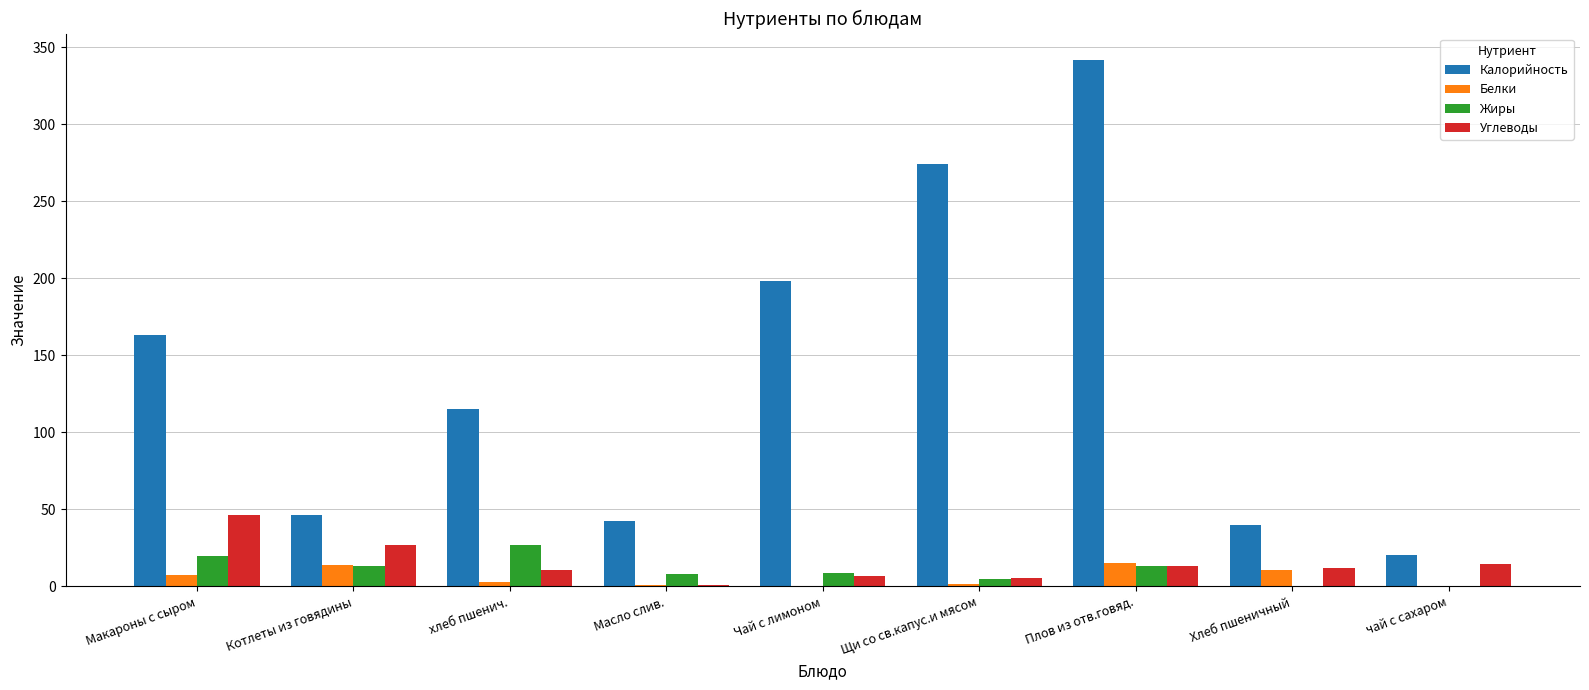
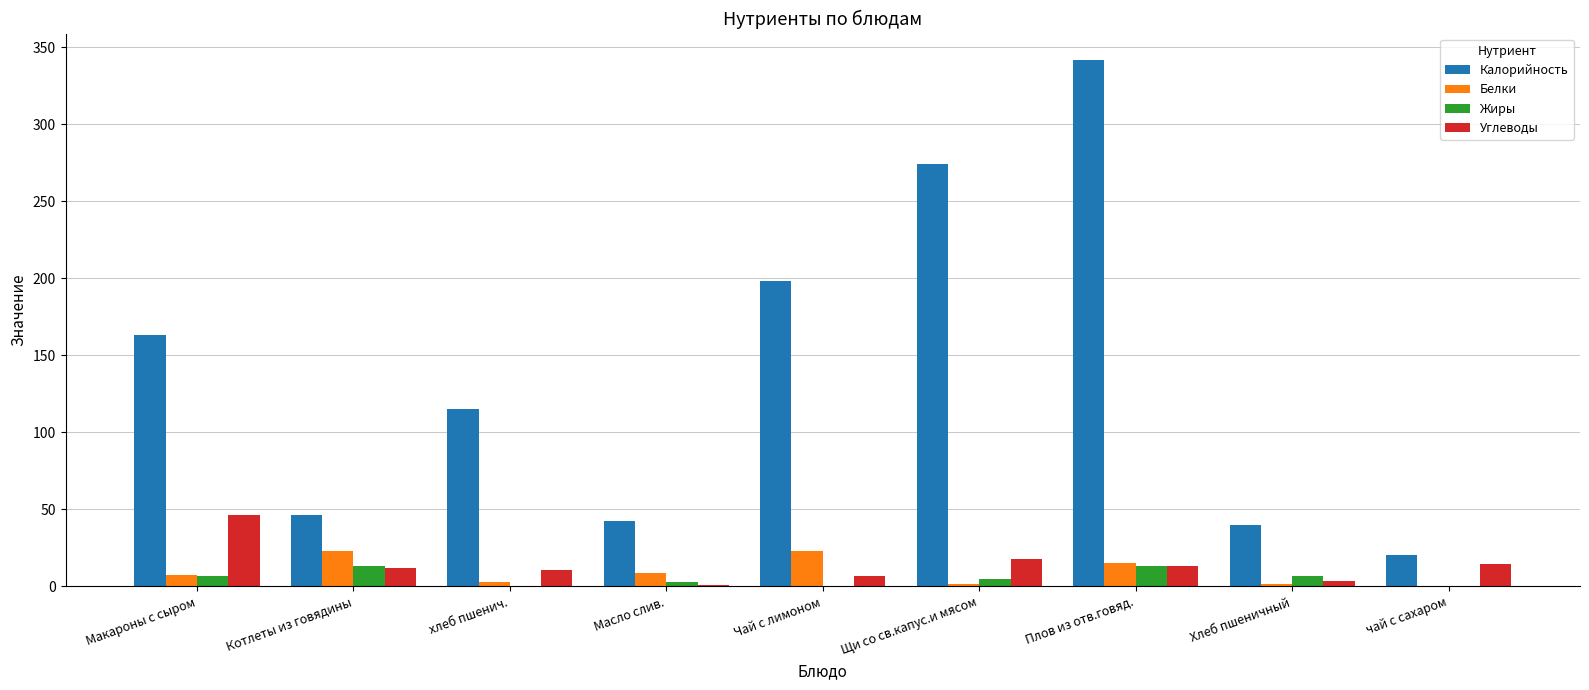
  {
    "Калорийность": {
      "Макароны с сыром": 163,
      "Котлеты из говядины": 46,
      "хлеб пшенич.": 115,
      "Масло слив.": 43,
      "Чай с лимоном": 199,
      "Щи со св.капус.и мясом": 274,
      "Плов из отв.говяд.": 342,
      "Хлеб пшеничный": 40,
      "чай с сахаром": 21
    },
    "Белки": {
      "Макароны с сыром": 8,
-     "Котлеты из говядины": 14,
+     "Котлеты из говядины": 23,
      "хлеб пшенич.": 3,
-     "Масло слив.": 1,
-     "Чай с лимоном": 0,
+     "Масло слив.": 9,
+     "Чай с лимоном": 23,
      "Щи со св.капус.и мясом": 2,
      "Плов из отв.говяд.": 16,
-     "Хлеб пшеничный": 11
+     "Хлеб пшеничный": 2
    },
    "Жиры": {
-     "Макароны с сыром": 20,
+     "Макароны с сыром": 7,
      "Котлеты из говядины": 14,
-     "хлеб пшенич.": 27,
-     "Масло слив.": 8,
-     "Чай с лимоном": 9,
+     "хлеб пшенич.": 0,
+     "Масло слив.": 3,
+     "Чай с лимоном": 0,
      "Щи со св.капус.и мясом": 5,
      "Плов из отв.говяд.": 13,
-     "Хлеб пшеничный": 0,
+     "Хлеб пшеничный": 7,
      "чай с сахаром": 0
    },
    "Углеводы": {
      "Макароны с сыром": 46,
-     "Котлеты из говядины": 27,
+     "Котлеты из говядины": 12,
      "хлеб пшенич.": 11,
      "Чай с лимоном": 7,
-     "Щи со св.капус.и мясом": 5,
+     "Щи со св.капус.и мясом": 18,
      "Плов из отв.говяд.": 13,
-     "Хлеб пшеничный": 12,
+     "Хлеб пшеничный": 4,
      "чай с сахаром": 14
    }
  }
